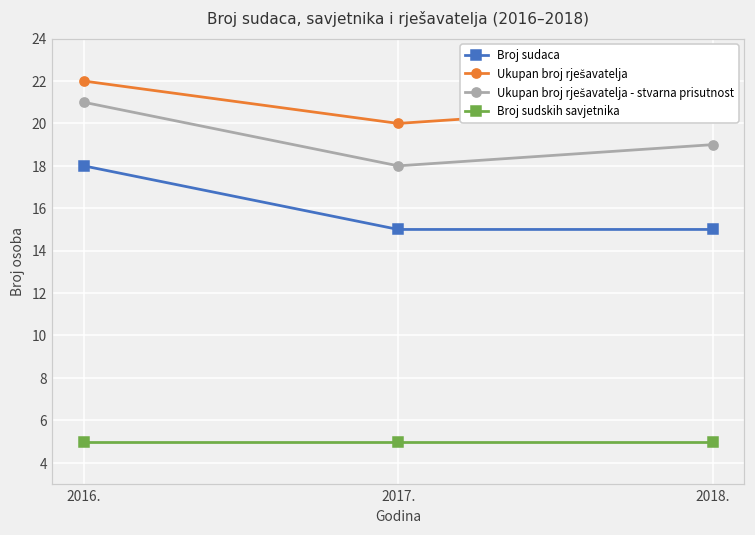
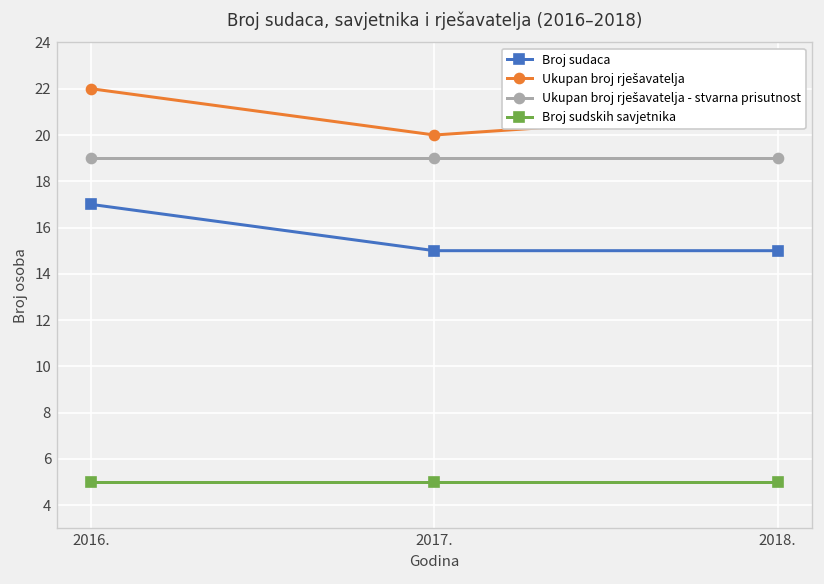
  {
    "Broj sudaca": {
-     "2016.": 18,
+     "2016.": 17,
      "2017.": 15,
      "2018.": 15
    },
    "Ukupan broj rješavatelja": {
      "2016.": 22,
      "2017.": 20
    },
    "Ukupan broj rješavatelja - stvarna prisutnost": {
-     "2016.": 21,
-     "2017.": 18,
+     "2016.": 19,
+     "2017.": 19,
      "2018.": 19
    },
    "Broj sudskih savjetnika": {
      "2016.": 5,
      "2017.": 5,
      "2018.": 5
    }
  }
